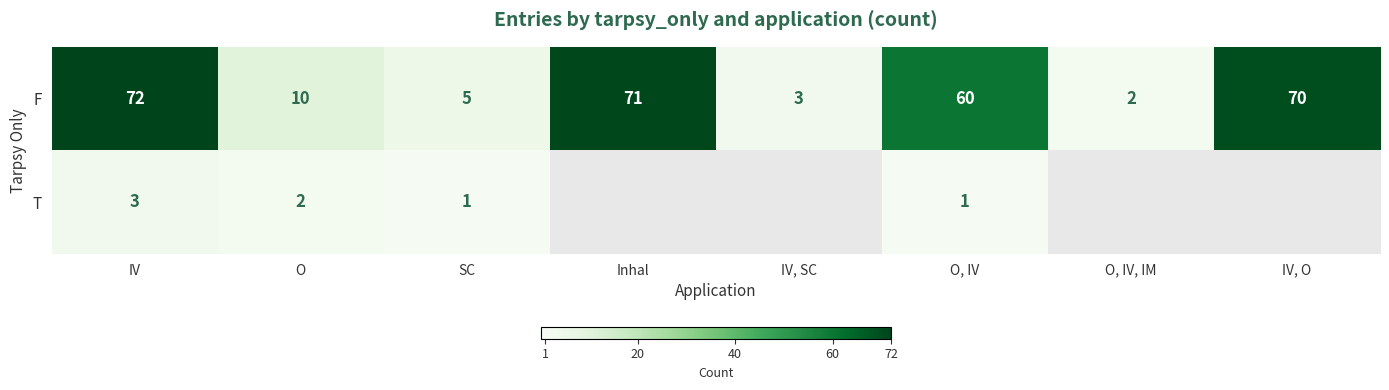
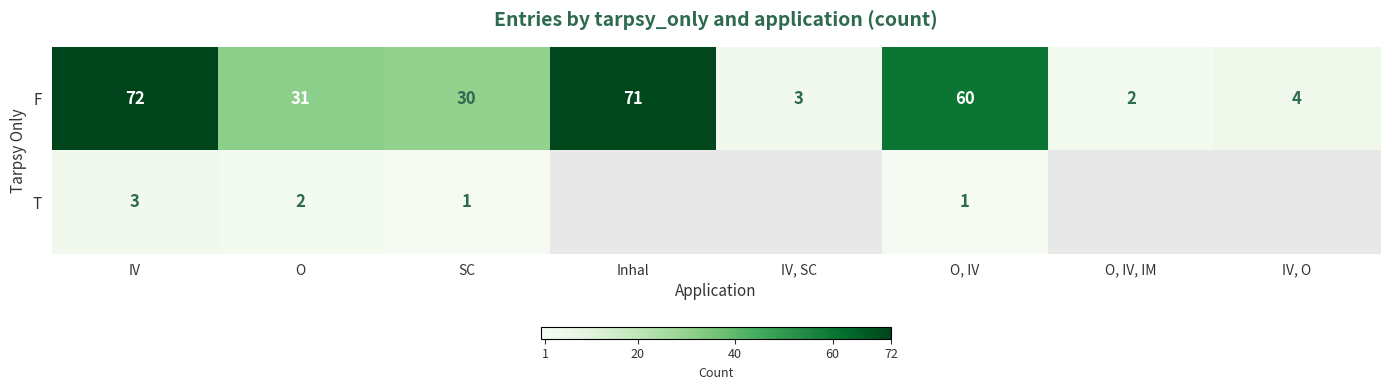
  {
    "F": {
      "IV": 72,
-     "O": 10,
-     "SC": 5,
+     "O": 31,
+     "SC": 30,
      "Inhal": 71,
      "IV, SC": 3,
      "O, IV": 60,
      "O, IV, IM": 2,
-     "IV, O": 70
+     "IV, O": 4
    },
    "T": {
      "IV": 3,
      "O": 2,
      "SC": 1,
      "O, IV": 1
    }
  }
